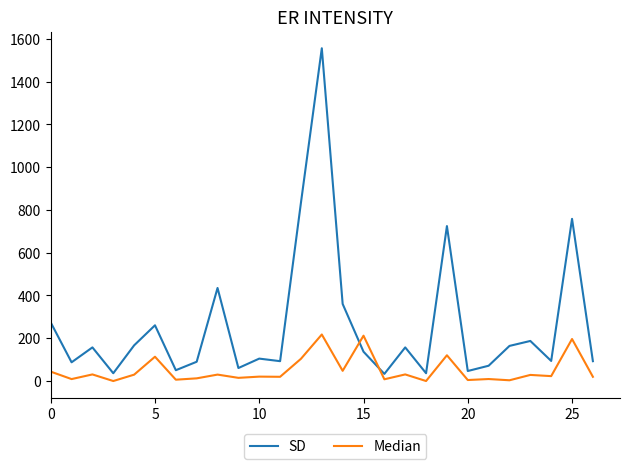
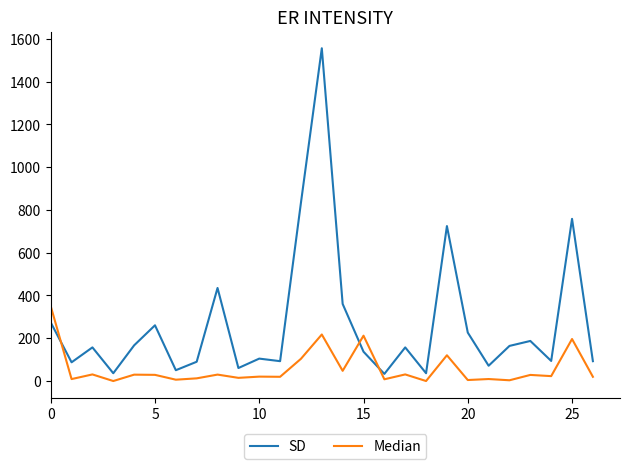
  {
    "SD": {
      "0": 270,
      "5": 260,
      "10": 100,
      "15": 140,
-     "20": 50,
+     "20": 230,
      "25": 760
    },
    "Median": {
-     "0": 40,
-     "5": 110,
+     "0": 350,
+     "5": 30,
      "10": 20,
      "15": 210,
      "20": 0,
      "25": 200
    }
  }
